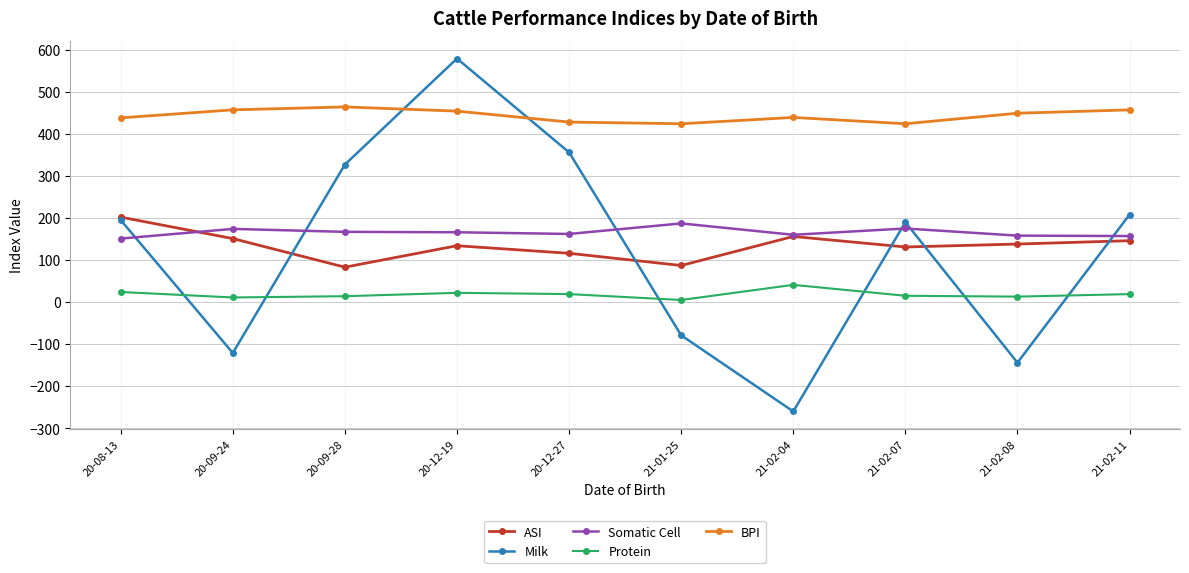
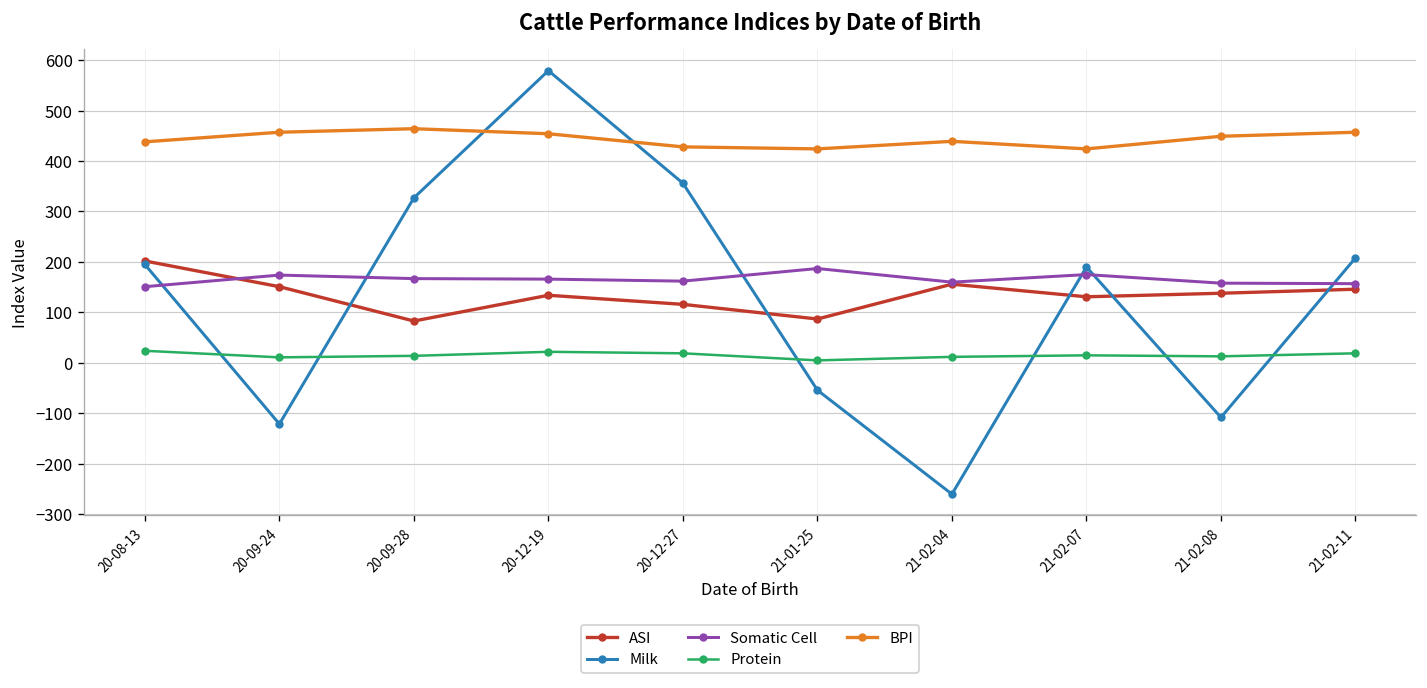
  {
    "ASI": {
      "20-08-13": 200,
      "20-09-24": 150,
      "20-09-28": 80,
      "20-12-19": 130,
      "20-12-27": 120,
      "21-01-25": 90,
      "21-02-07": 130,
      "21-02-08": 140,
      "21-02-11": 150
    },
    "Milk": {
      "20-08-13": 200,
      "20-09-24": -120,
      "20-09-28": 330,
      "20-12-19": 580,
      "20-12-27": 360,
-     "21-01-25": -80,
+     "21-01-25": -50,
      "21-02-04": -260,
      "21-02-07": 190,
-     "21-02-08": -140,
+     "21-02-08": -110,
      "21-02-11": 210
    },
    "Somatic Cell": {
      "20-08-13": 150,
      "20-09-24": 170,
      "20-09-28": 170,
      "20-12-19": 170,
      "20-12-27": 160,
      "21-01-25": 190,
      "21-02-07": 180,
      "21-02-08": 160,
      "21-02-11": 160
    },
    "Protein": {
      "20-08-13": 20,
      "20-09-24": 10,
      "20-09-28": 10,
      "20-12-19": 20,
      "20-12-27": 20,
      "21-01-25": 10,
-     "21-02-04": 40,
+     "21-02-04": 10,
      "21-02-07": 20,
      "21-02-08": 10,
      "21-02-11": 20
    },
    "BPI": {
      "20-08-13": 440,
      "20-09-24": 460,
      "20-09-28": 460,
      "20-12-19": 450,
      "20-12-27": 430,
      "21-01-25": 420,
      "21-02-04": 440,
      "21-02-07": 420,
      "21-02-08": 450,
      "21-02-11": 460
    }
  }
